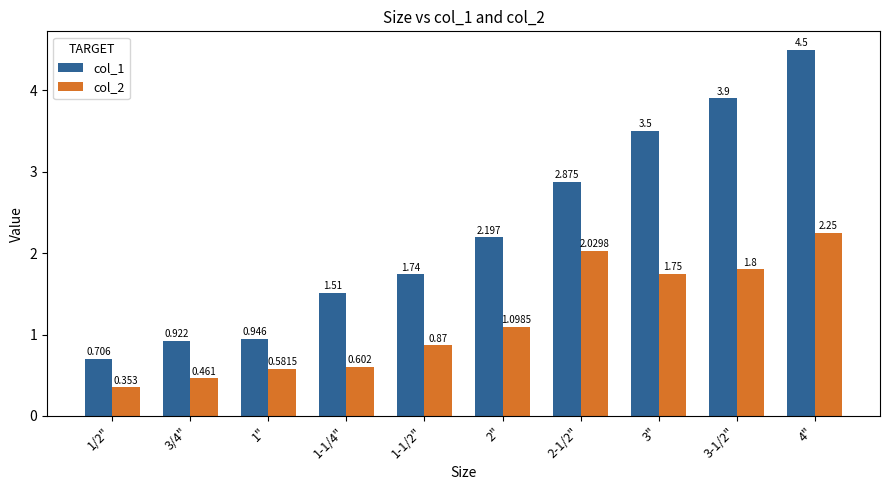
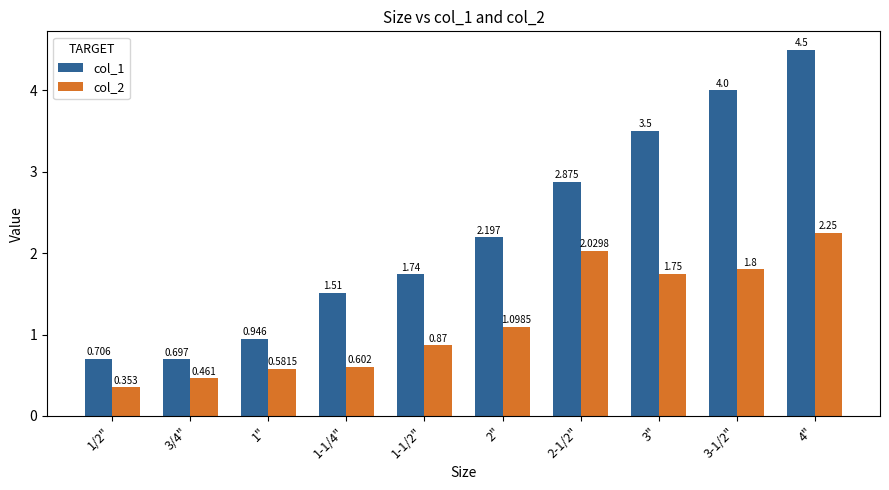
  {
    "col_1": {
      "1/2\"": 0.706,
-     "3/4\"": 0.922,
+     "3/4\"": 0.697,
      "1\"": 0.946,
      "1-1/4\"": 1.51,
      "1-1/2\"": 1.74,
      "2\"": 2.197,
      "2-1/2\"": 2.875,
      "3\"": 3.5,
-     "3-1/2\"": 3.9,
+     "3-1/2\"": 4.0,
      "4\"": 4.5
    },
    "col_2": {
      "1/2\"": 0.353,
      "3/4\"": 0.461,
      "1\"": 0.5815,
      "1-1/4\"": 0.602,
      "1-1/2\"": 0.87,
      "2\"": 1.0985,
      "2-1/2\"": 2.0298,
      "3\"": 1.75,
      "3-1/2\"": 1.8,
      "4\"": 2.25
    }
  }
